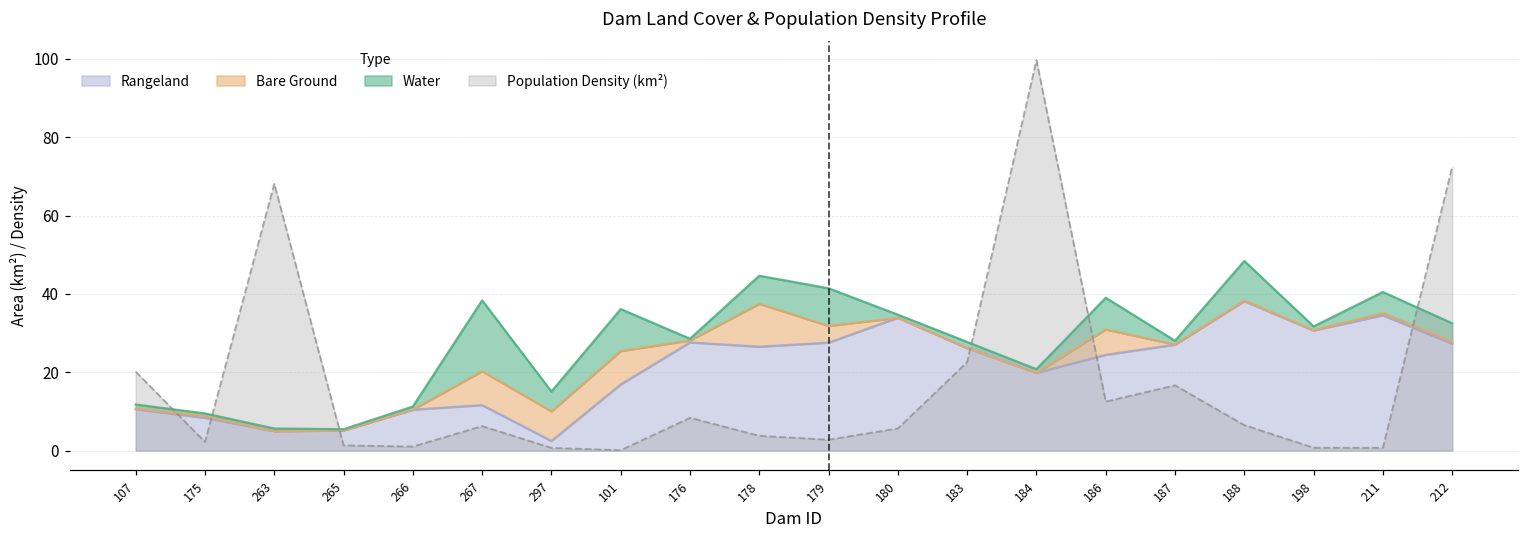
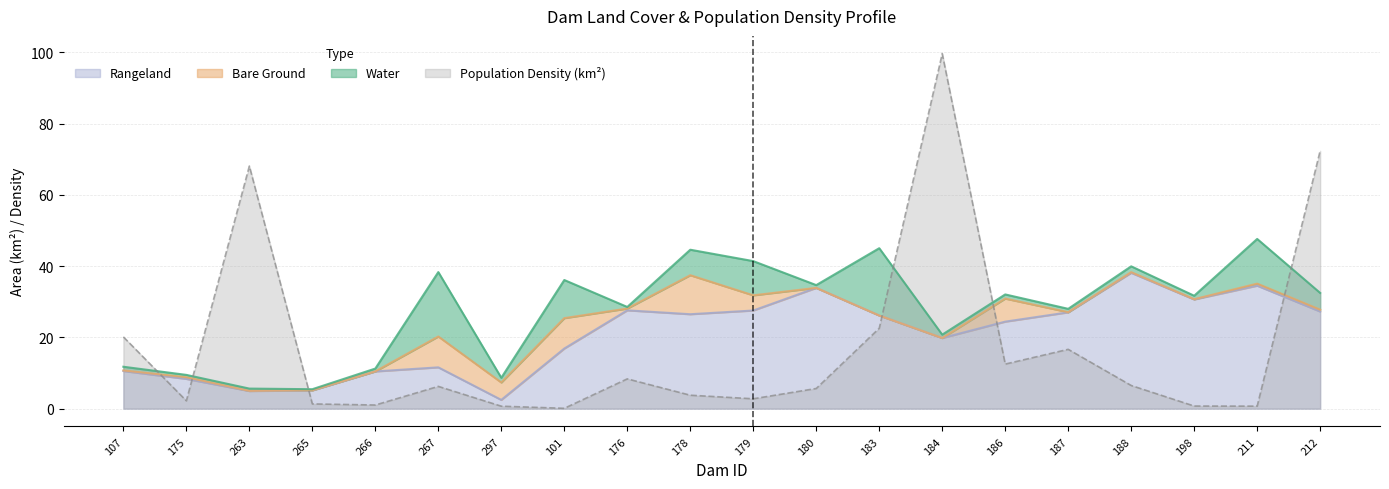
  {
    "Bare Ground": {
      "267": 9,
-     "297": 8,
+     "297": 5,
      "101": 9,
      "178": 11,
      "179": 4,
      "186": 6
    },
    "Water": {
      "107": 1,
      "266": 1,
      "267": 18,
-     "297": 5,
+     "297": 1,
      "101": 11,
      "178": 7,
      "179": 10,
      "180": 1,
-     "183": 2,
+     "183": 19,
      "184": 1,
-     "186": 8,
+     "186": 1,
      "187": 1,
-     "188": 10,
+     "188": 2,
      "198": 1,
-     "211": 5,
+     "211": 13,
      "212": 5
    }
  }
